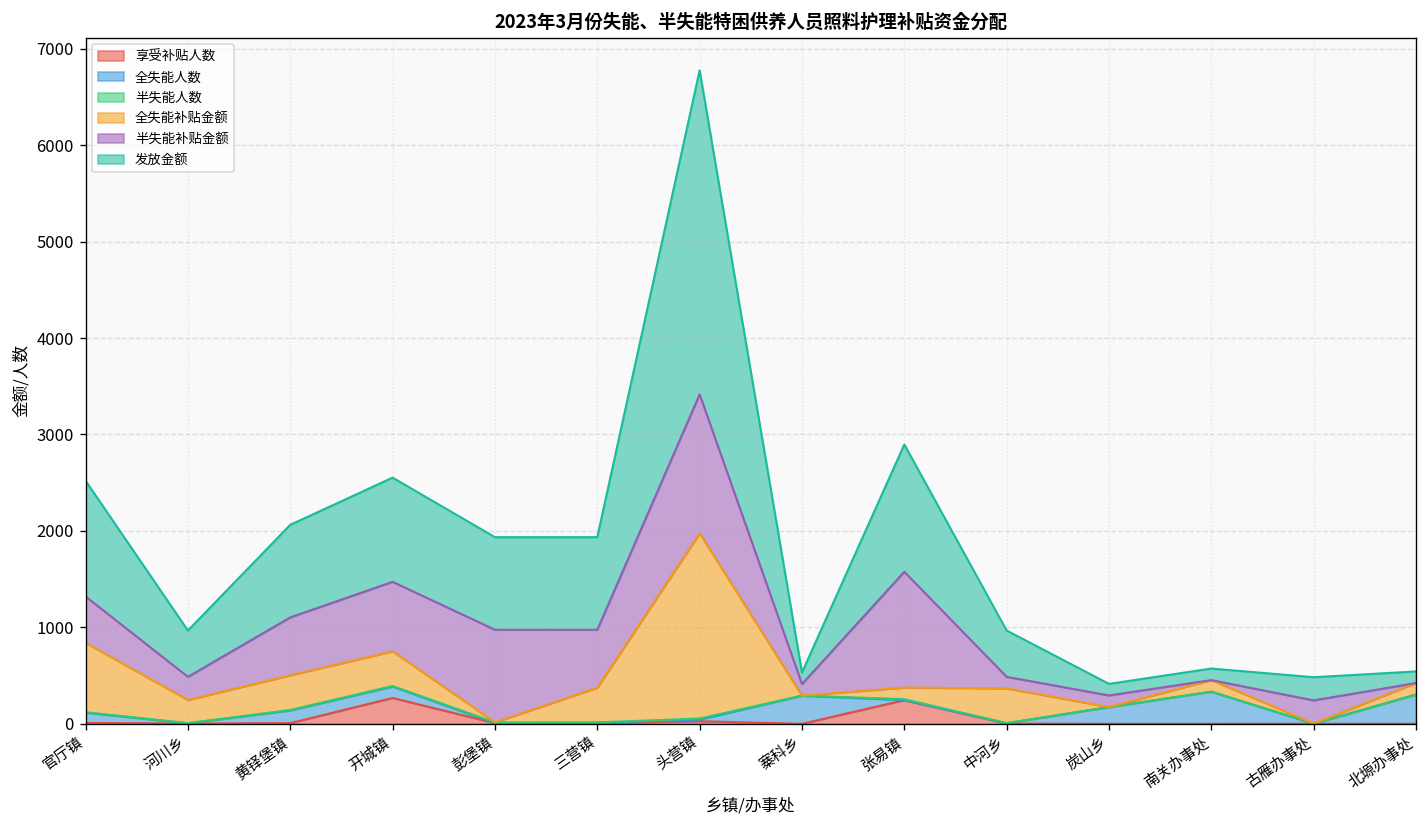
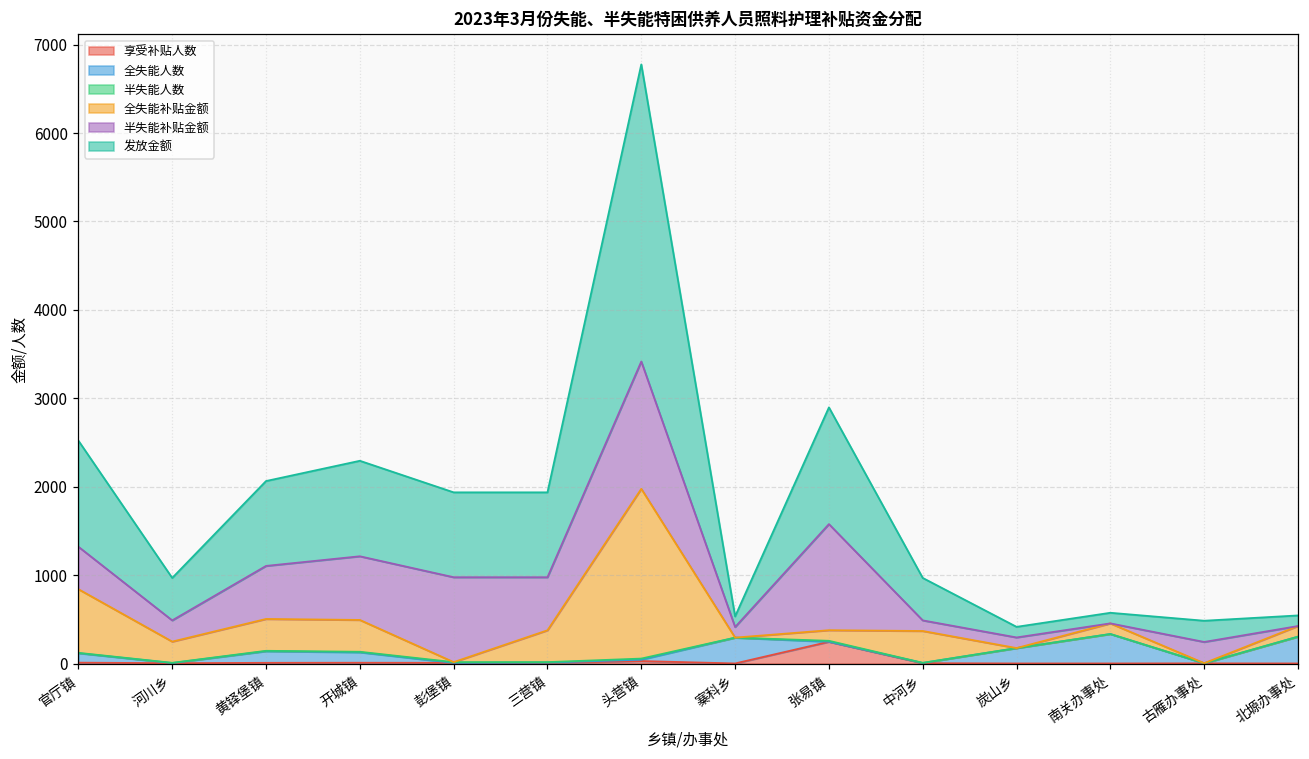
  {
    "享受补贴人数": {
      "官厅镇": 0,
      "黄铎堡镇": 0,
-     "开城镇": 300,
+     "开城镇": 0,
      "寨科乡": 0,
      "炭山乡": 0,
      "南关办事处": 0,
      "北塬办事处": 0
    },
    "全失能补贴金额": {
      "官厅镇": 700,
      "河川乡": 200,
      "黄铎堡镇": 400,
      "开城镇": 400,
      "三营镇": 400,
      "头营镇": 1900,
      "张易镇": 100,
      "中河乡": 400
    },
    "半失能补贴金额": {
      "官厅镇": 500,
      "河川乡": 200,
      "黄铎堡镇": 600,
      "开城镇": 700,
      "彭堡镇": 1000,
      "三营镇": 600,
      "头营镇": 1400,
      "寨科乡": 100,
      "张易镇": 1200,
      "中河乡": 100,
      "炭山乡": 100,
      "古雁办事处": 200
    }
  }
